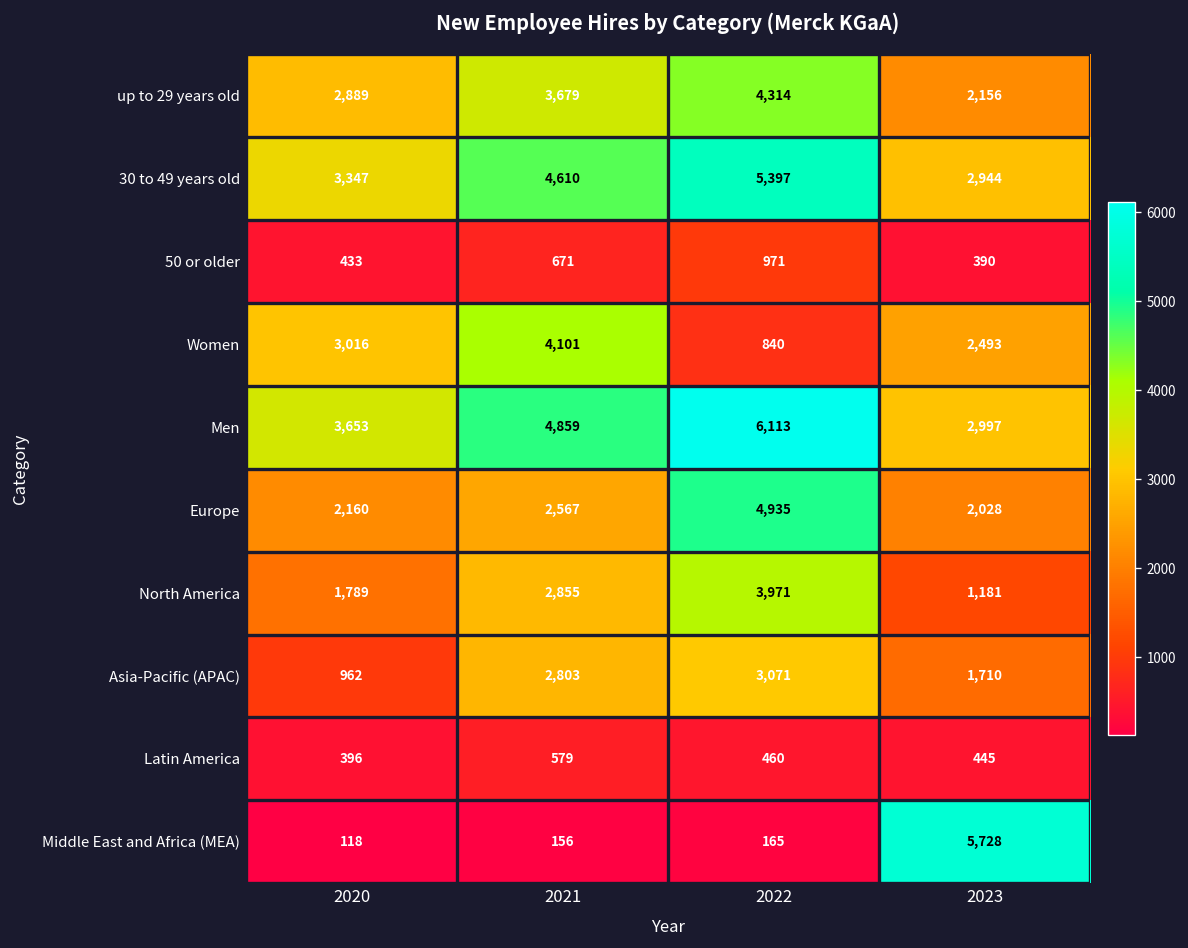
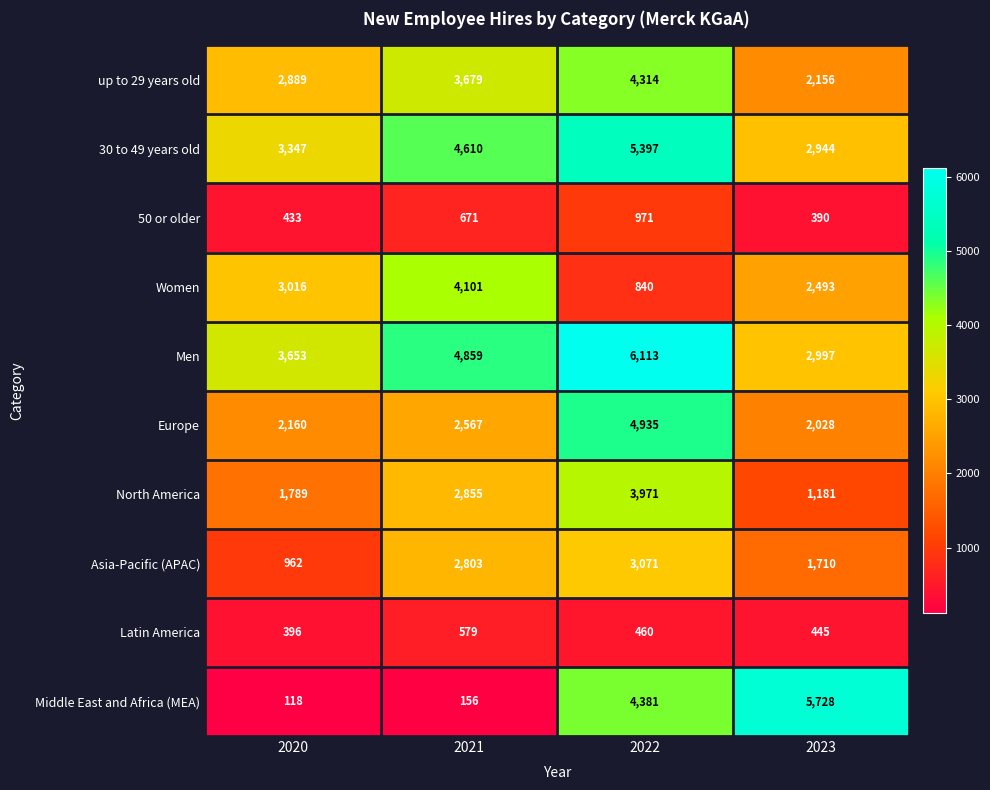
  {
    "up to 29 years old": {
      "2020": "2,889",
      "2021": "3,679",
      "2022": "4,314",
      "2023": "2,156"
    },
    "30 to 49 years old": {
      "2020": "3,347",
      "2021": "4,610",
      "2022": "5,397",
      "2023": "2,944"
    },
    "50 or older": {
      "2020": "433",
      "2021": "671",
      "2022": "971",
      "2023": "390"
    },
    "Women": {
      "2020": "3,016",
      "2021": "4,101",
      "2022": "840",
      "2023": "2,493"
    },
    "Men": {
      "2020": "3,653",
      "2021": "4,859",
      "2022": "6,113",
      "2023": "2,997"
    },
    "Europe": {
      "2020": "2,160",
      "2021": "2,567",
      "2022": "4,935",
      "2023": "2,028"
    },
    "North America": {
      "2020": "1,789",
      "2021": "2,855",
      "2022": "3,971",
      "2023": "1,181"
    },
    "Asia-Pacific (APAC)": {
      "2020": "962",
      "2021": "2,803",
      "2022": "3,071",
      "2023": "1,710"
    },
    "Latin America": {
      "2020": "396",
      "2021": "579",
      "2022": "460",
      "2023": "445"
    },
    "Middle East and Africa (MEA)": {
      "2020": "118",
      "2021": "156",
-     "2022": "165",
+     "2022": "4,381",
      "2023": "5,728"
    }
  }
